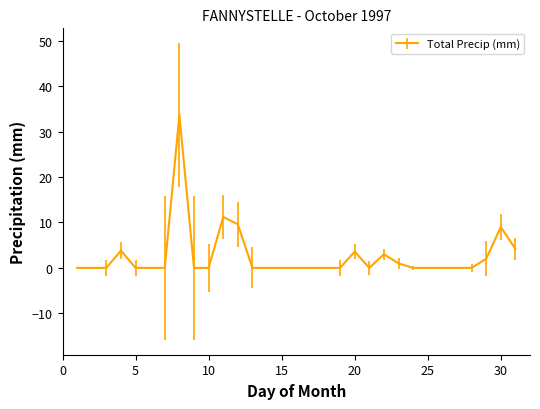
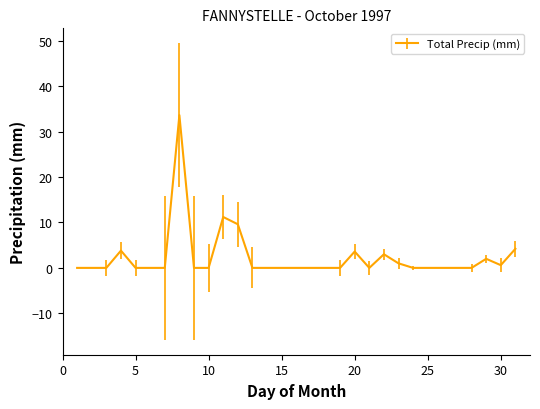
  {
    "5": 0,
    "10": 0,
    "15": 0,
    "20": 4,
    "25": 0,
-   "30": 9
+   "30": 1
  }
